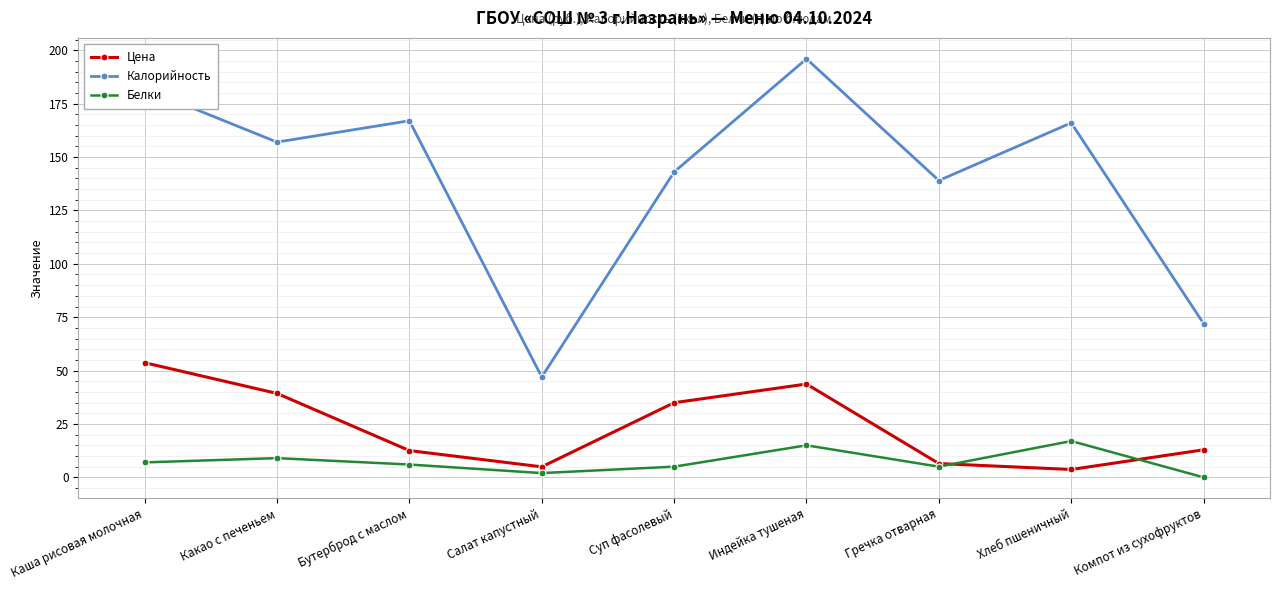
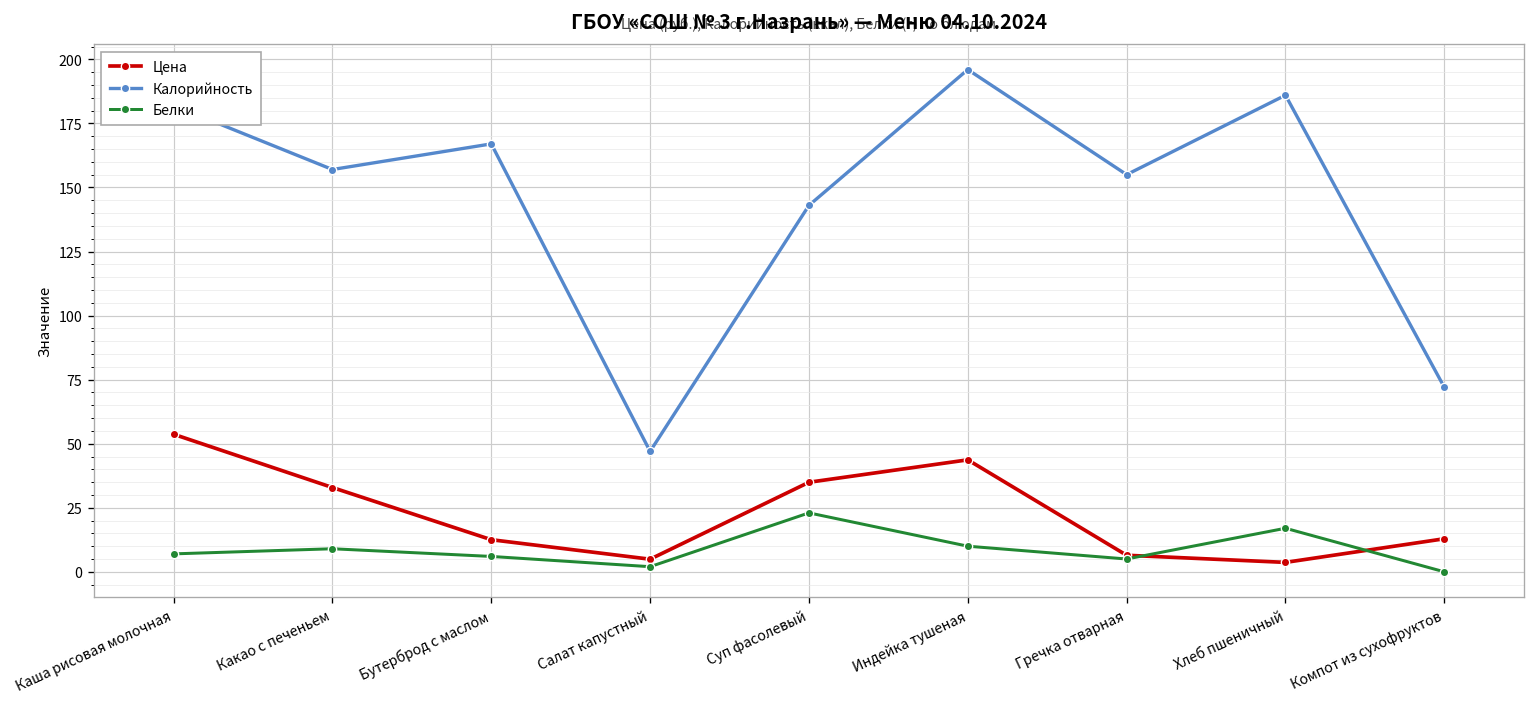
  {
    "Цена": {
      "Каша рисовая молочная": 54,
-     "Какао с печеньем": 39,
+     "Какао с печеньем": 33,
      "Бутерброд с маслом": 13,
      "Салат капустный": 5,
      "Суп фасолевый": 35,
      "Индейка тушеная": 44,
      "Гречка отварная": 6,
      "Хлеб пшеничный": 4,
      "Компот из сухофруктов": 13
    },
    "Калорийность": {
      "Какао с печеньем": 157,
      "Бутерброд с маслом": 167,
      "Салат капустный": 47,
      "Суп фасолевый": 143,
      "Индейка тушеная": 196,
-     "Гречка отварная": 139,
-     "Хлеб пшеничный": 166,
+     "Гречка отварная": 155,
+     "Хлеб пшеничный": 186,
      "Компот из сухофруктов": 72
    },
    "Белки": {
      "Каша рисовая молочная": 7,
      "Какао с печеньем": 9,
      "Бутерброд с маслом": 6,
      "Салат капустный": 2,
-     "Суп фасолевый": 5,
-     "Индейка тушеная": 15,
+     "Суп фасолевый": 23,
+     "Индейка тушеная": 10,
      "Гречка отварная": 5,
      "Хлеб пшеничный": 17,
      "Компот из сухофруктов": 0
    }
  }
